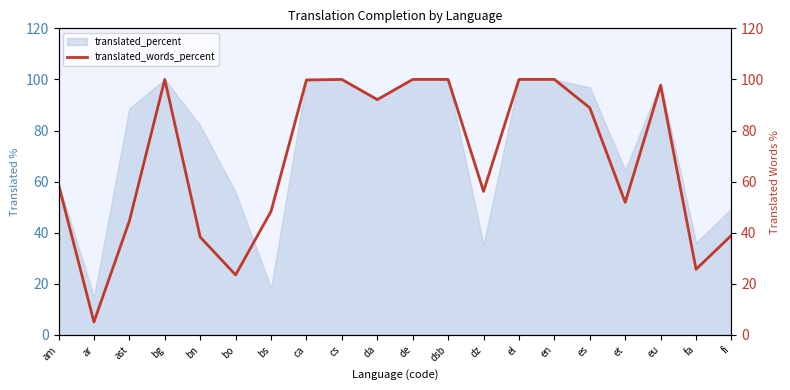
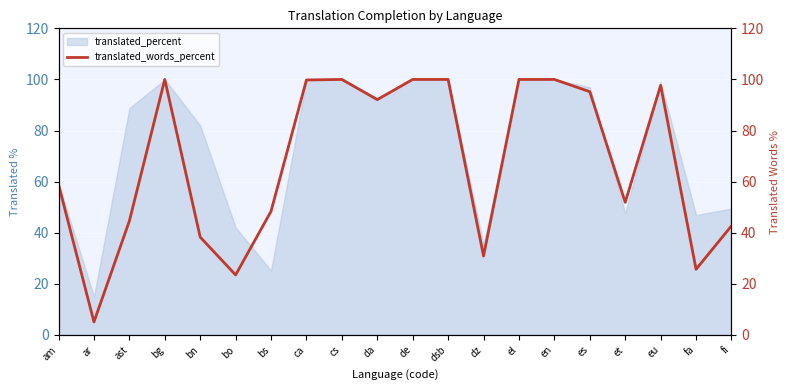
  {
    "translated_percent": {
      "am": 59,
      "ar": 15,
      "ast": 89,
      "bg": 100,
      "bn": 82,
-     "bo": 56,
-     "bs": 19,
+     "bo": 42,
+     "bs": 25,
      "ca": 100,
      "cs": 100,
      "da": 93,
      "de": 100,
      "dsb": 100,
      "dz": 35,
      "el": 100,
      "en": 100,
      "es": 97,
-     "et": 65,
+     "et": 48,
      "eu": 99,
-     "fa": 36,
+     "fa": 47,
      "fi": 50
    },
    "translated_words_percent": {
      "am": 59,
      "ar": 5,
      "ast": 45,
      "bg": 100,
      "bn": 38,
      "bo": 24,
      "bs": 48,
      "ca": 100,
      "cs": 100,
      "da": 92,
      "de": 100,
      "dsb": 100,
-     "dz": 56,
+     "dz": 31,
      "el": 100,
      "en": 100,
-     "es": 89,
+     "es": 95,
      "et": 52,
      "eu": 98,
      "fa": 26,
-     "fi": 39
+     "fi": 43
    }
  }
